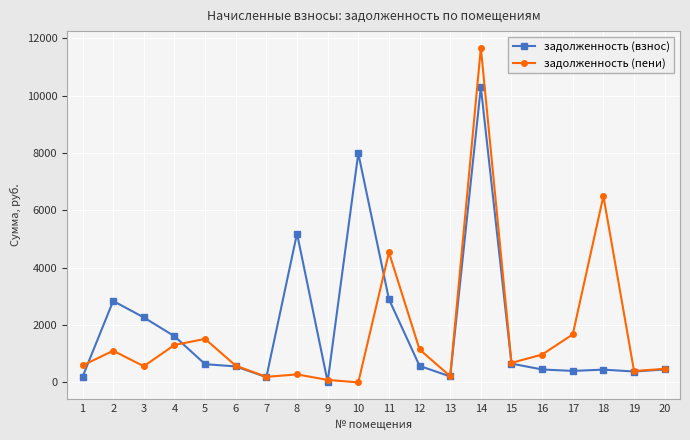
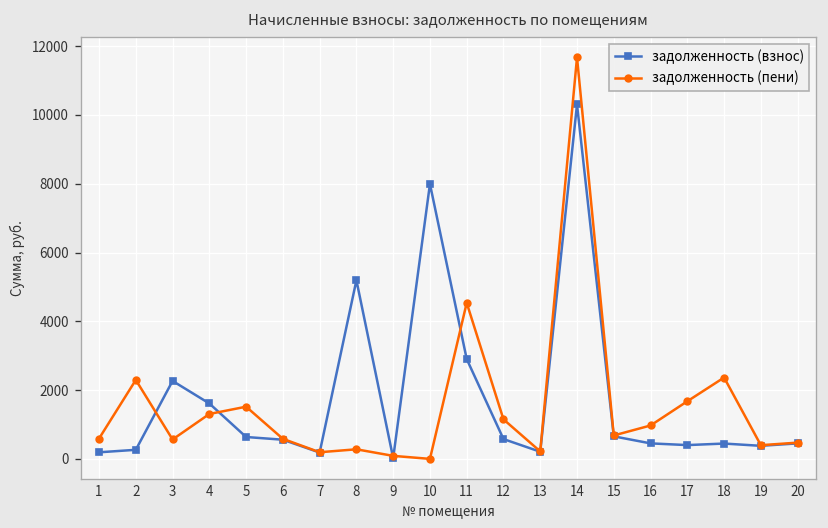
  {
    "задолженность (взнос)": {
      "1": 200,
-     "2": 2800,
+     "2": 300,
      "3": 2300,
      "4": 1600,
      "5": 600,
      "8": 5200,
      "10": 8000,
      "11": 2900,
      "12": 600,
      "14": 10300,
      "16": 500,
      "17": 400,
      "18": 400
    },
    "задолженность (пени)": {
      "1": 600,
-     "2": 1100,
+     "2": 2300,
      "3": 600,
      "4": 1300,
      "5": 1500,
      "8": 300,
      "10": 0,
      "11": 4500,
      "12": 1100,
      "14": 11700,
      "16": 1000,
      "17": 1700,
-     "18": 6500
+     "18": 2400
    }
  }
